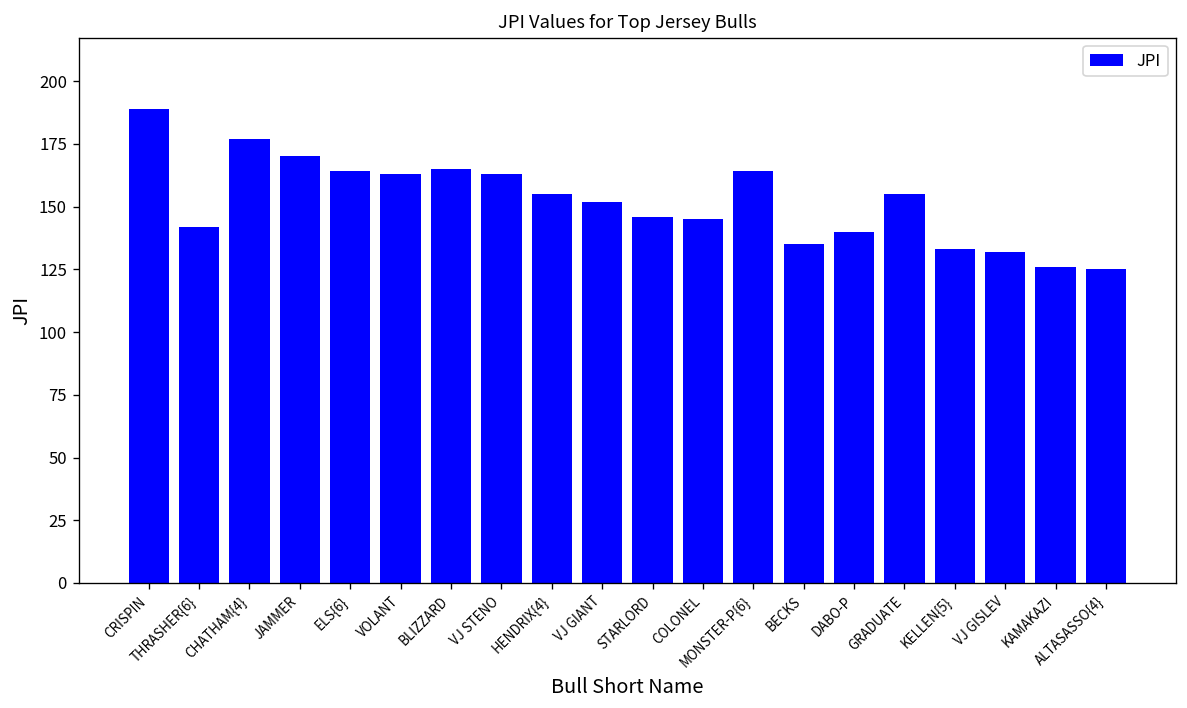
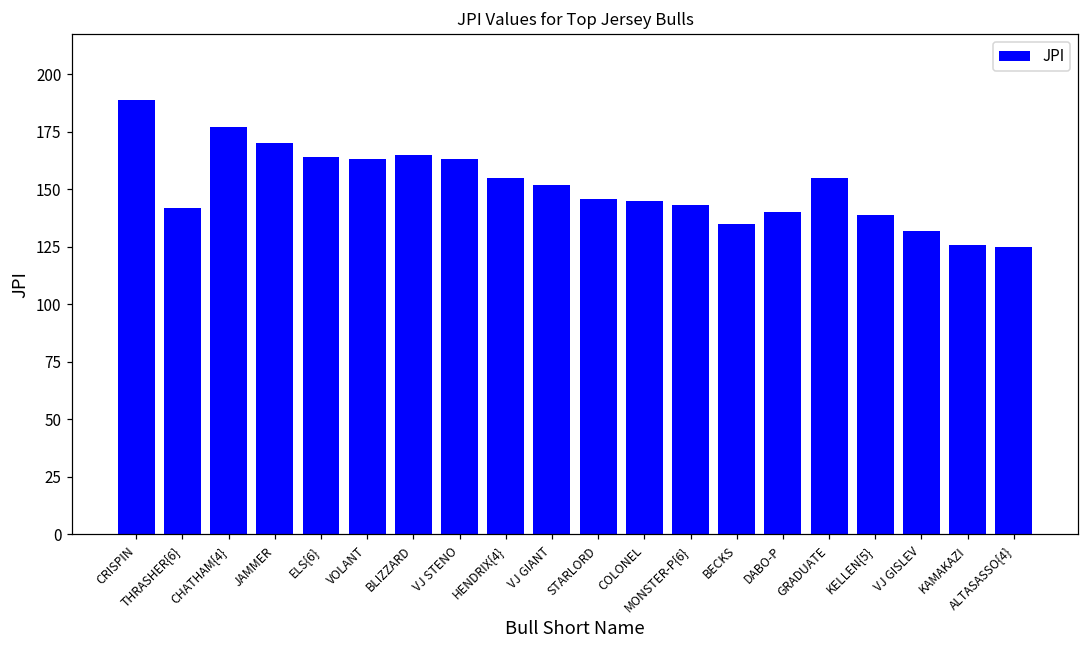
  {
    "CRISPIN": 189,
    "THRASHER{6}": 142,
    "CHATHAM{4}": 177,
    "JAMMER": 170,
    "ELS{6}": 164,
    "VOLANT": 163,
    "BLIZZARD": 165,
    "VJ STENO": 163,
    "HENDRIX{4}": 155,
    "VJ GIANT": 152,
    "STARLORD": 146,
    "COLONEL": 145,
-   "MONSTER-P{6}": 164,
+   "MONSTER-P{6}": 143,
    "BECKS": 135,
    "DABO-P": 140,
    "GRADUATE": 155,
-   "KELLEN{5}": 133,
+   "KELLEN{5}": 139,
    "VJ GISLEV": 132,
    "KAMAKAZI": 126,
    "ALTASASSO{4}": 125
  }
